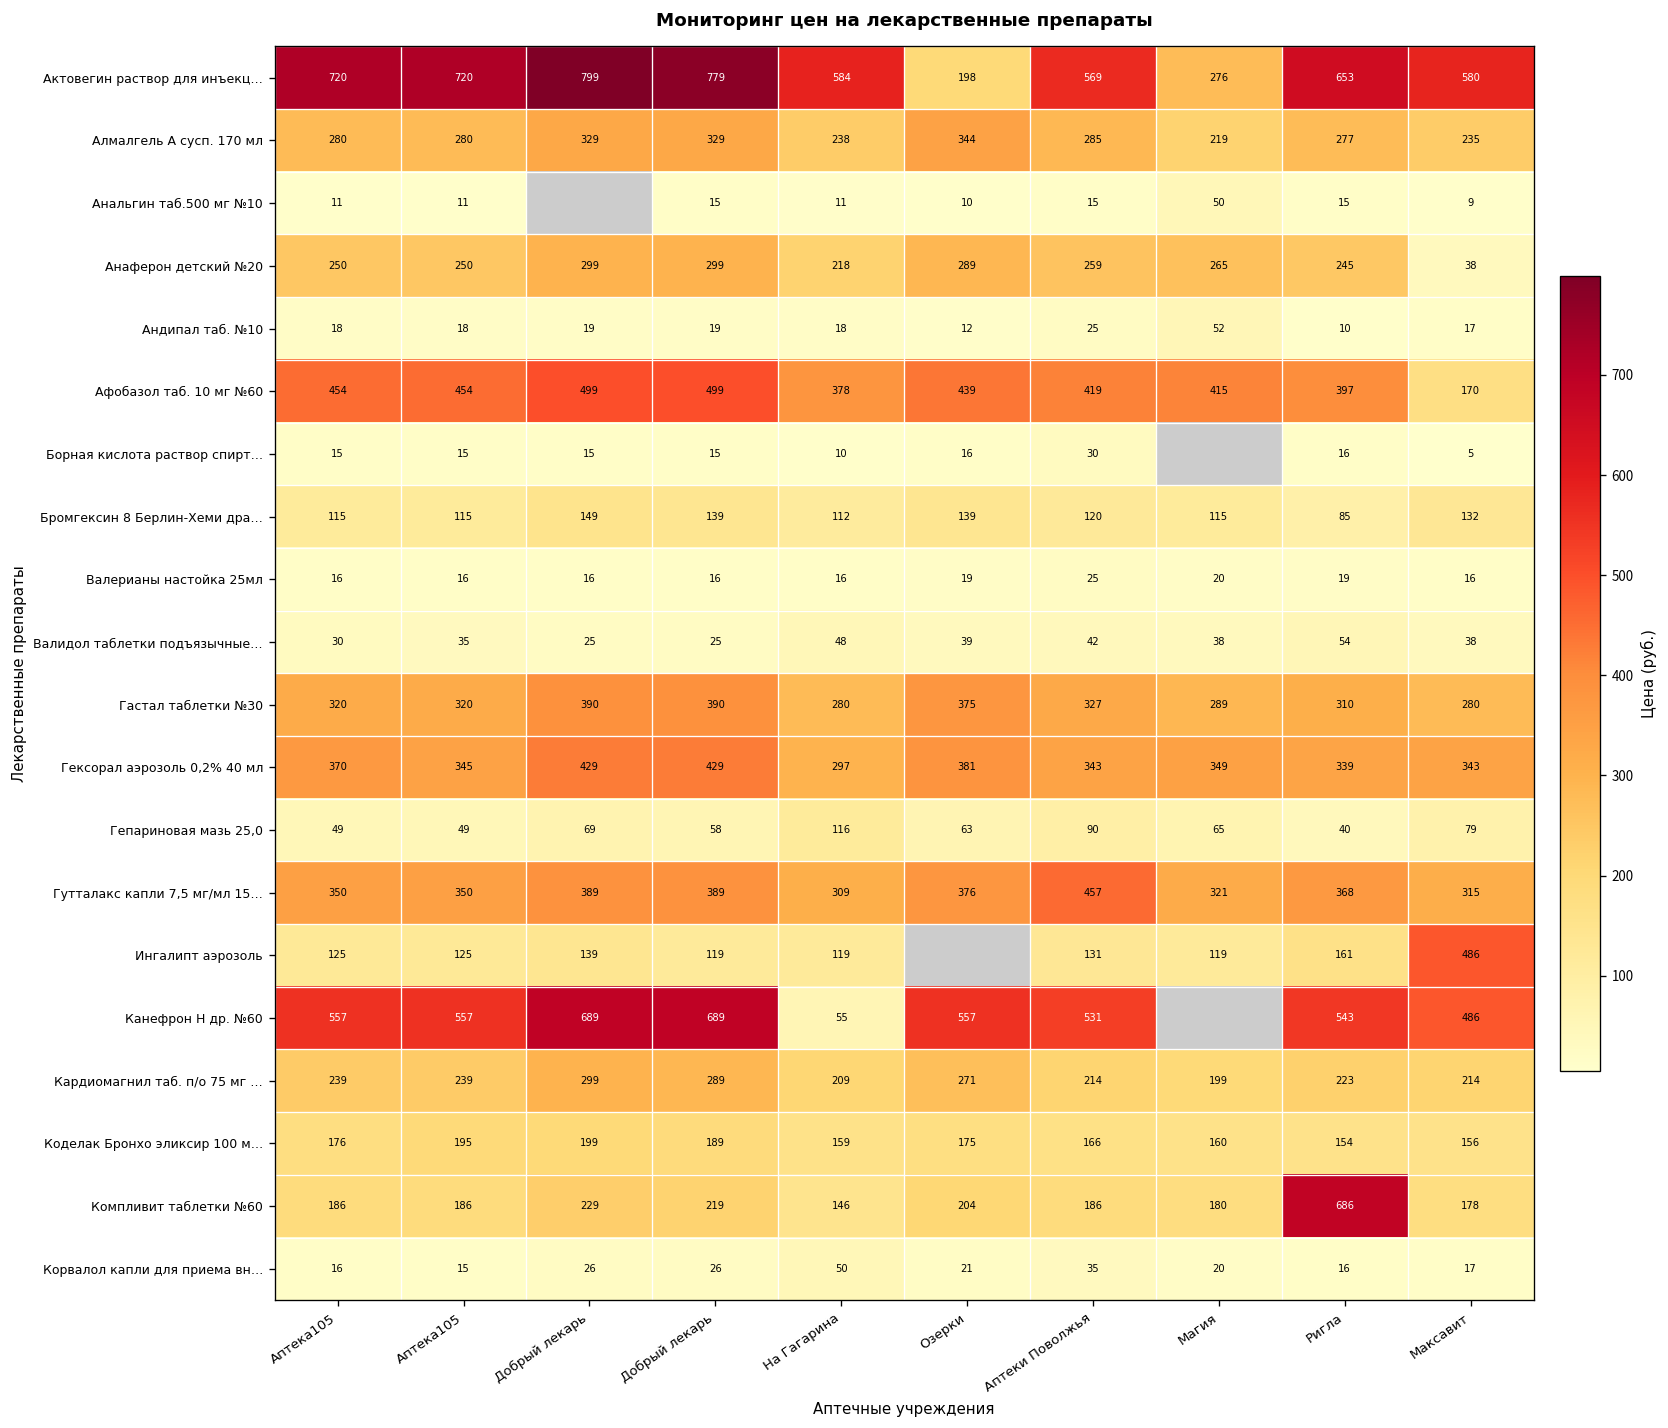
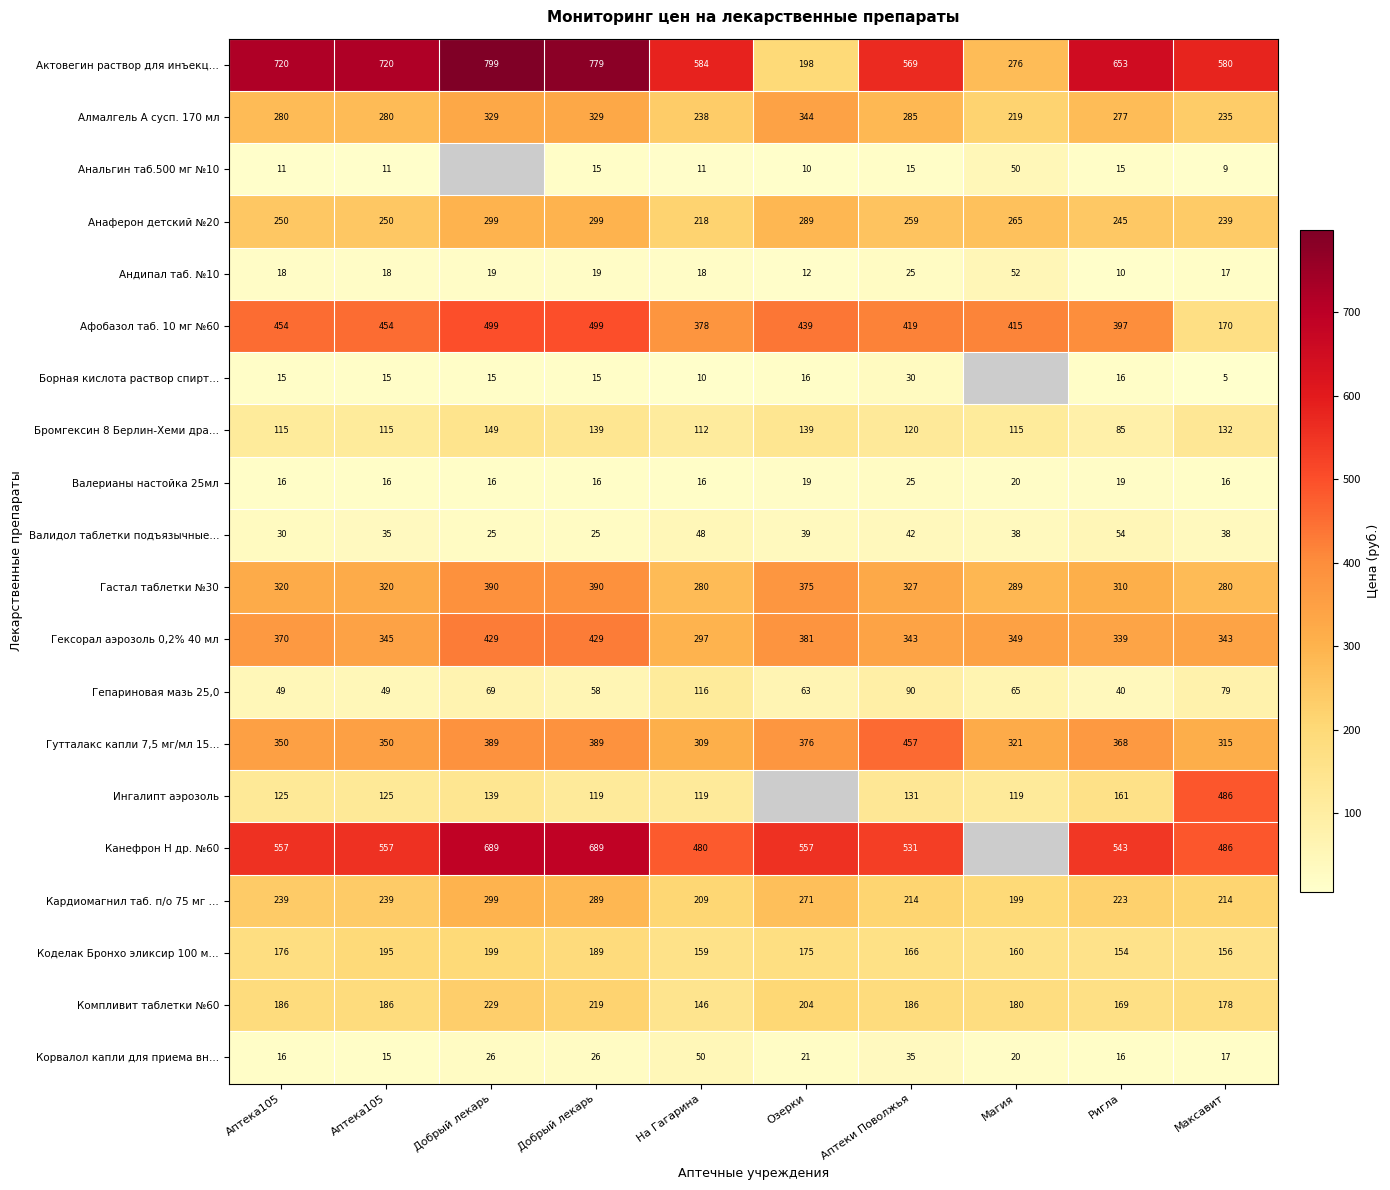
  {
    "Актовегин раствор для инъекц…": {
      "На Гагарина": 584,
      "Озерки": 198,
      "Аптеки Поволжья": 569,
      "Магия": 276,
      "Ригла": 653,
      "Максавит": 580
    },
    "Алмалгель А сусп. 170 мл": {
      "На Гагарина": 238,
      "Озерки": 344,
      "Аптеки Поволжья": 285,
      "Магия": 219,
      "Ригла": 277,
      "Максавит": 235
    },
    "Анальгин таб.500 мг №10": {
      "Добрый лекарь": 15,
      "На Гагарина": 11,
      "Озерки": 10,
      "Аптеки Поволжья": 15,
      "Магия": 50,
      "Ригла": 15,
      "Максавит": 9
    },
    "Анаферон детский №20": {
      "На Гагарина": 218,
      "Озерки": 289,
      "Аптеки Поволжья": 259,
      "Магия": 265,
      "Ригла": 245,
-     "Максавит": 38
+     "Максавит": 239
    },
    "Андипал таб. №10": {
      "На Гагарина": 18,
      "Озерки": 12,
      "Аптеки Поволжья": 25,
      "Магия": 52,
      "Ригла": 10,
      "Максавит": 17
    },
    "Афобазол таб. 10 мг №60": {
      "На Гагарина": 378,
      "Озерки": 439,
      "Аптеки Поволжья": 419,
      "Магия": 415,
      "Ригла": 397,
      "Максавит": 170
    },
    "Борная кислота раствор спирт…": {
      "На Гагарина": 10,
      "Озерки": 16,
      "Аптеки Поволжья": 30,
      "Ригла": 16,
      "Максавит": 5
    },
    "Бромгексин 8 Берлин-Хеми дра…": {
      "На Гагарина": 112,
      "Озерки": 139,
      "Аптеки Поволжья": 120,
      "Магия": 115,
      "Ригла": 85,
      "Максавит": 132
    },
    "Валерианы настойка 25мл": {
      "На Гагарина": 16,
      "Озерки": 19,
      "Аптеки Поволжья": 25,
      "Магия": 20,
      "Ригла": 19,
      "Максавит": 16
    },
    "Валидол таблетки подъязычные…": {
      "На Гагарина": 48,
      "Озерки": 39,
      "Аптеки Поволжья": 42,
      "Магия": 38,
      "Ригла": 54,
      "Максавит": 38
    },
    "Гастал таблетки №30": {
      "На Гагарина": 280,
      "Озерки": 375,
      "Аптеки Поволжья": 327,
      "Магия": 289,
      "Ригла": 310,
      "Максавит": 280
    },
    "Гексорал аэрозоль 0,2% 40 мл": {
      "На Гагарина": 297,
      "Озерки": 381,
      "Аптеки Поволжья": 343,
      "Магия": 349,
      "Ригла": 339,
      "Максавит": 343
    },
    "Гепариновая мазь 25,0": {
      "На Гагарина": 116,
      "Озерки": 63,
      "Аптеки Поволжья": 90,
      "Магия": 65,
      "Ригла": 40,
      "Максавит": 79
    },
    "Гутталакс капли 7,5 мг/мл 15…": {
      "На Гагарина": 309,
      "Озерки": 376,
      "Аптеки Поволжья": 457,
      "Магия": 321,
      "Ригла": 368,
      "Максавит": 315
    },
    "Ингалипт аэрозоль": {
      "На Гагарина": 119,
      "Аптеки Поволжья": 131,
      "Магия": 119,
      "Ригла": 161,
      "Максавит": 486
    },
    "Канефрон Н др. №60": {
-     "На Гагарина": 55,
+     "На Гагарина": 480,
      "Озерки": 557,
      "Аптеки Поволжья": 531,
      "Ригла": 543,
      "Максавит": 486
    },
    "Кардиомагнил таб. п/о 75 мг …": {
      "На Гагарина": 209,
      "Озерки": 271,
      "Аптеки Поволжья": 214,
      "Магия": 199,
      "Ригла": 223,
      "Максавит": 214
    },
    "Коделак Бронхо эликсир 100 м…": {
      "На Гагарина": 159,
      "Озерки": 175,
      "Аптеки Поволжья": 166,
      "Магия": 160,
      "Ригла": 154,
      "Максавит": 156
    },
    "Компливит таблетки №60": {
      "На Гагарина": 146,
      "Озерки": 204,
      "Аптеки Поволжья": 186,
      "Магия": 180,
-     "Ригла": 686,
+     "Ригла": 169,
      "Максавит": 178
    },
    "Корвалол капли для приема вн…": {
      "На Гагарина": 50,
      "Озерки": 21,
      "Аптеки Поволжья": 35,
      "Магия": 20,
      "Ригла": 16,
      "Максавит": 17
    }
  }
